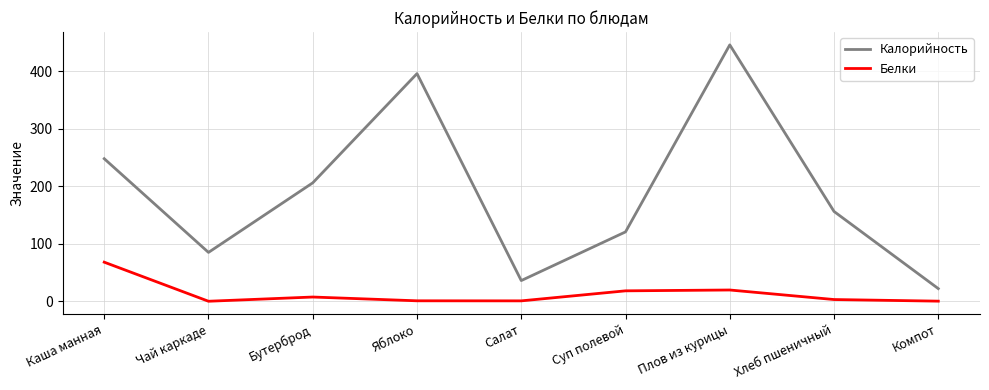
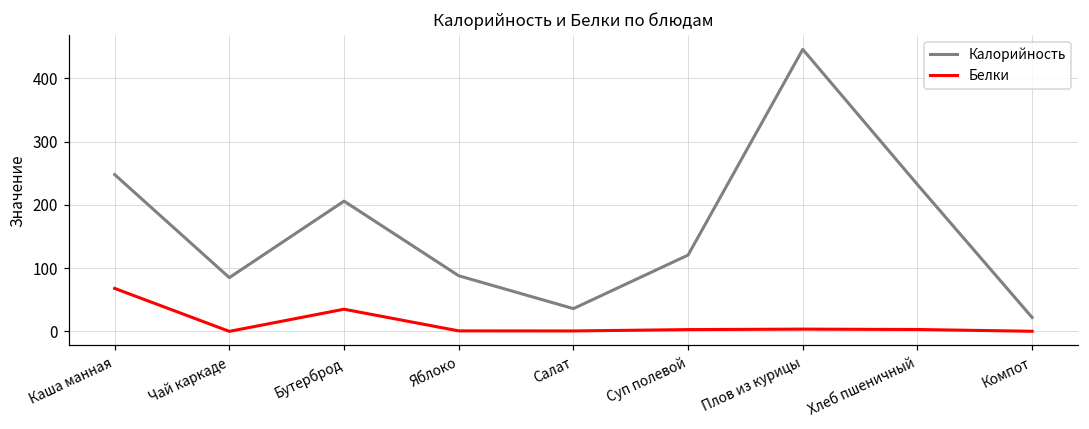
  {
    "Калорийность": {
      "Каша манная": 250,
      "Чай каркаде": 90,
      "Бутерброд": 210,
-     "Яблоко": 400,
+     "Яблоко": 90,
      "Салат": 40,
      "Суп полевой": 120,
      "Плов из курицы": 450,
-     "Хлеб пшеничный": 160,
+     "Хлеб пшеничный": 230,
      "Компот": 20
    },
    "Белки": {
      "Каша манная": 70,
      "Чай каркаде": 0,
-     "Бутерброд": 10,
+     "Бутерброд": 40,
      "Яблоко": 0,
      "Салат": 0,
-     "Суп полевой": 20,
-     "Плов из курицы": 20,
+     "Суп полевой": 0,
+     "Плов из курицы": 0,
      "Хлеб пшеничный": 0,
      "Компот": 0
    }
  }
